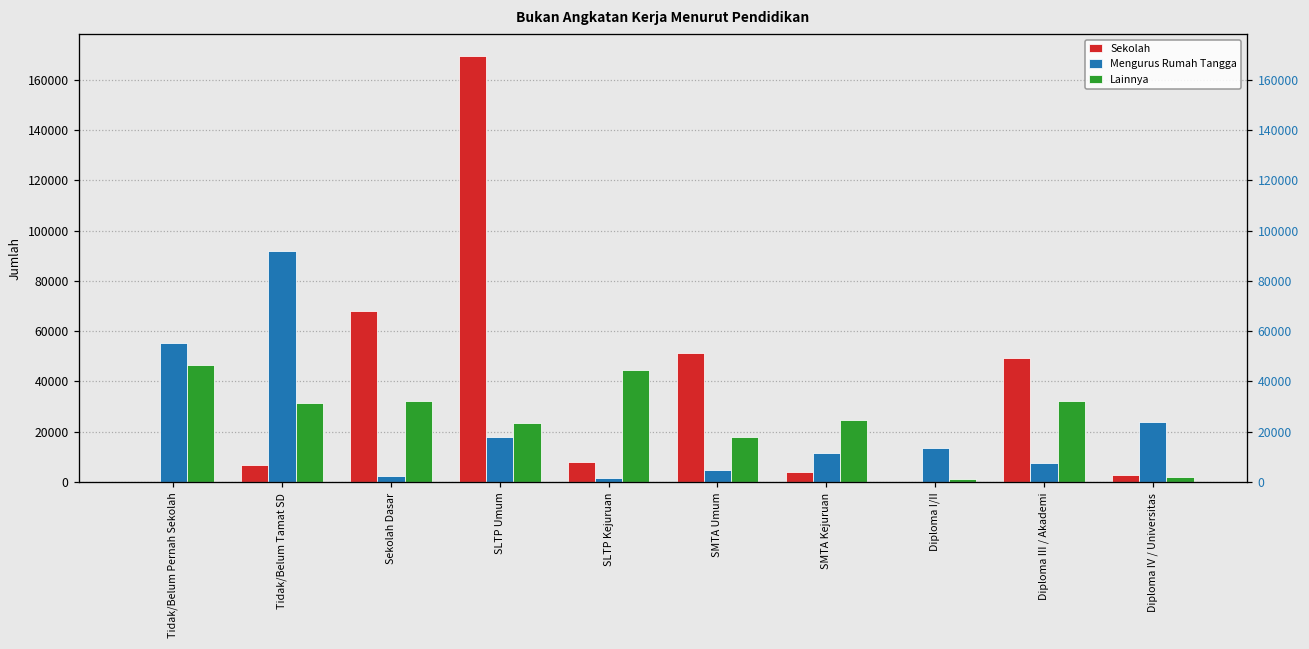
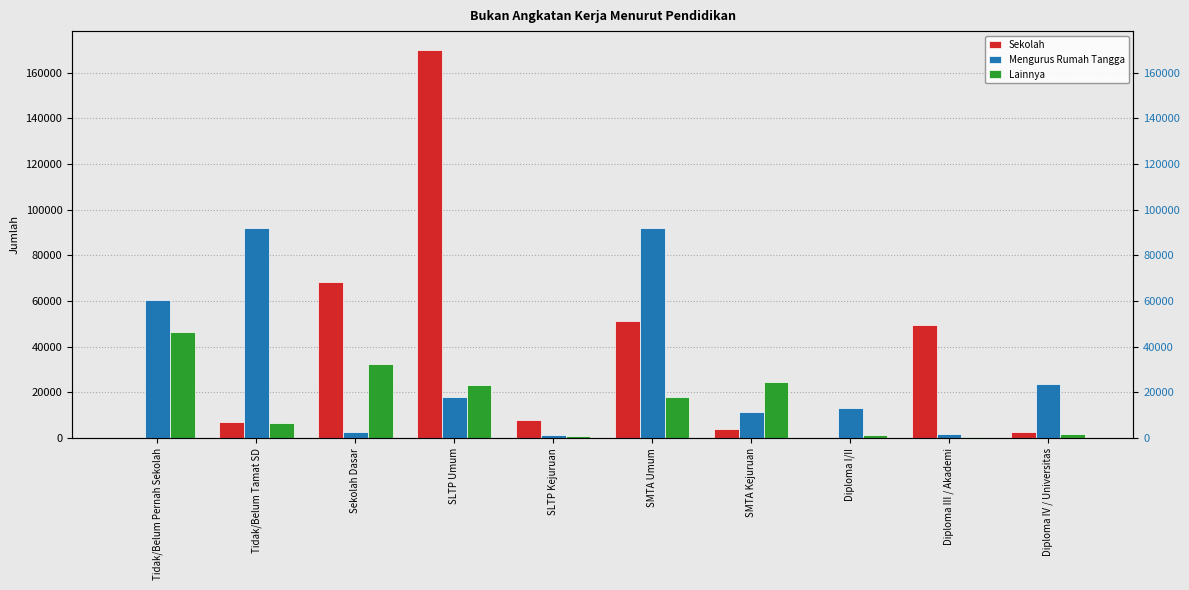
  {
    "Sekolah": {
      "Tidak/Belum Pernah Sekolah": 0,
      "Tidak/Belum Tamat SD": 7000,
      "Sekolah Dasar": 68000,
      "SLTP Umum": 170000,
      "SLTP Kejuruan": 8000,
      "SMTA Umum": 51000,
      "SMTA Kejuruan": 4000,
      "Diploma I/II": 0,
      "Diploma III / Akademi": 49000,
      "Diploma IV / Universitas": 3000
    },
    "Mengurus Rumah Tangga": {
-     "Tidak/Belum Pernah Sekolah": 55000,
+     "Tidak/Belum Pernah Sekolah": 61000,
      "Tidak/Belum Tamat SD": 92000,
      "Sekolah Dasar": 2000,
      "SLTP Umum": 18000,
      "SLTP Kejuruan": 2000,
-     "SMTA Umum": 5000,
+     "SMTA Umum": 92000,
      "SMTA Kejuruan": 11000,
      "Diploma I/II": 13000,
-     "Diploma III / Akademi": 8000,
+     "Diploma III / Akademi": 2000,
      "Diploma IV / Universitas": 24000
    },
    "Lainnya": {
      "Tidak/Belum Pernah Sekolah": 47000,
-     "Tidak/Belum Tamat SD": 32000,
+     "Tidak/Belum Tamat SD": 7000,
      "Sekolah Dasar": 32000,
      "SLTP Umum": 23000,
-     "SLTP Kejuruan": 45000,
+     "SLTP Kejuruan": 1000,
      "SMTA Umum": 18000,
      "SMTA Kejuruan": 25000,
      "Diploma I/II": 1000,
-     "Diploma III / Akademi": 32000,
+     "Diploma III / Akademi": 0,
      "Diploma IV / Universitas": 2000
    }
  }
